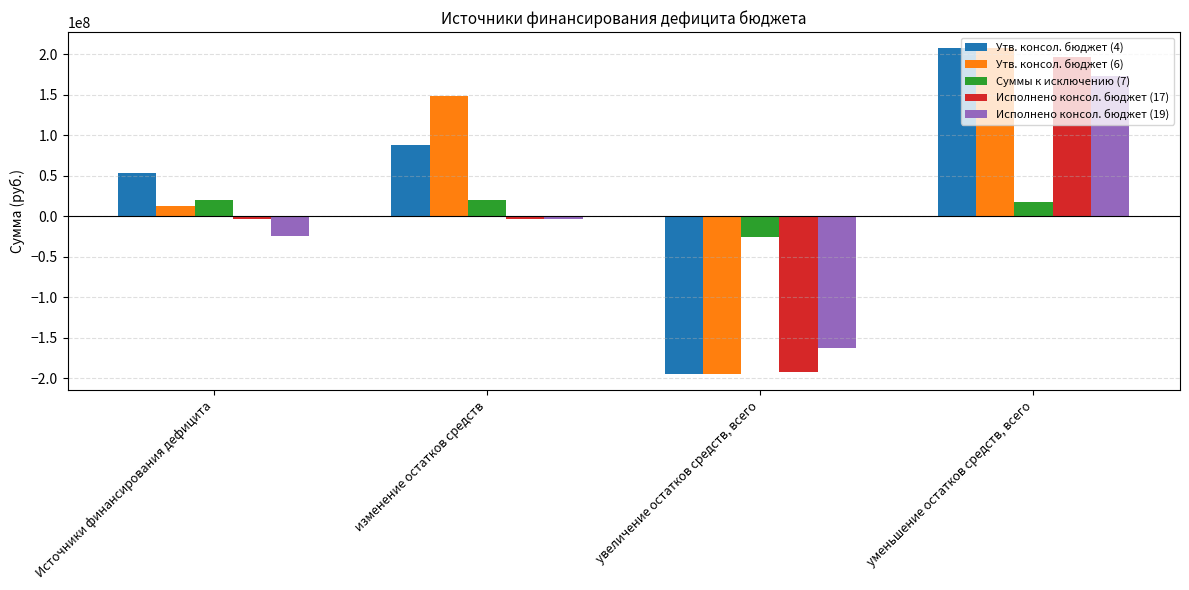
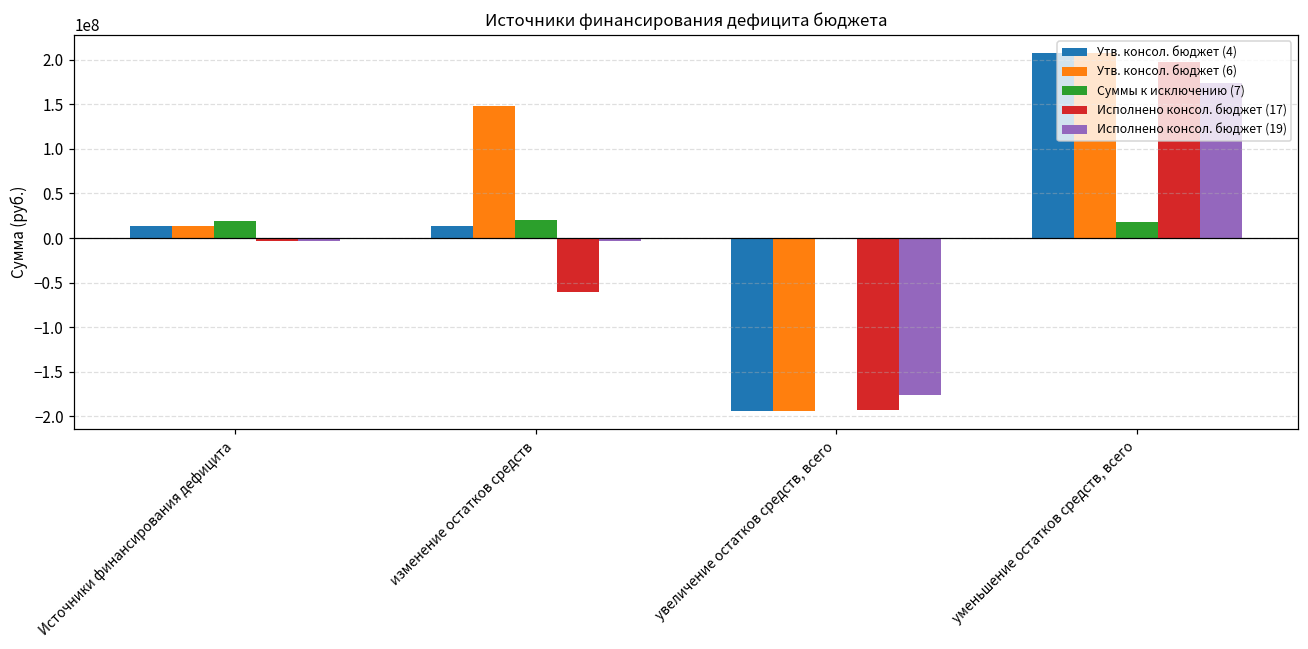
  {
    "Утв. консол. бюджет (4)": {
-     "Источники финансирования дефицита": 50000000,
-     "изменение остатков средств": 90000000,
+     "Источники финансирования дефицита": 10000000,
+     "изменение остатков средств": 10000000,
      "увеличение остатков средств, всего": -190000000,
      "уменьшение остатков средств, всего": 210000000
    },
    "Утв. консол. бюджет (6)": {
      "Источники финансирования дефицита": 10000000,
      "изменение остатков средств": 150000000,
      "увеличение остатков средств, всего": -190000000
    },
    "Суммы к исключению (7)": {
      "Источники финансирования дефицита": 20000000,
      "изменение остатков средств": 20000000,
-     "увеличение остатков средств, всего": -30000000,
+     "увеличение остатков средств, всего": 0,
      "уменьшение остатков средств, всего": 20000000
    },
    "Исполнено консол. бюджет (17)": {
-     "изменение остатков средств": 0,
+     "изменение остатков средств": -60000000,
      "увеличение остатков средств, всего": -190000000
    },
    "Исполнено консол. бюджет (19)": {
-     "Источники финансирования дефицита": -20000000,
-     "увеличение остатков средств, всего": -160000000
+     "Источники финансирования дефицита": 0,
+     "увеличение остатков средств, всего": -180000000
    }
  }
